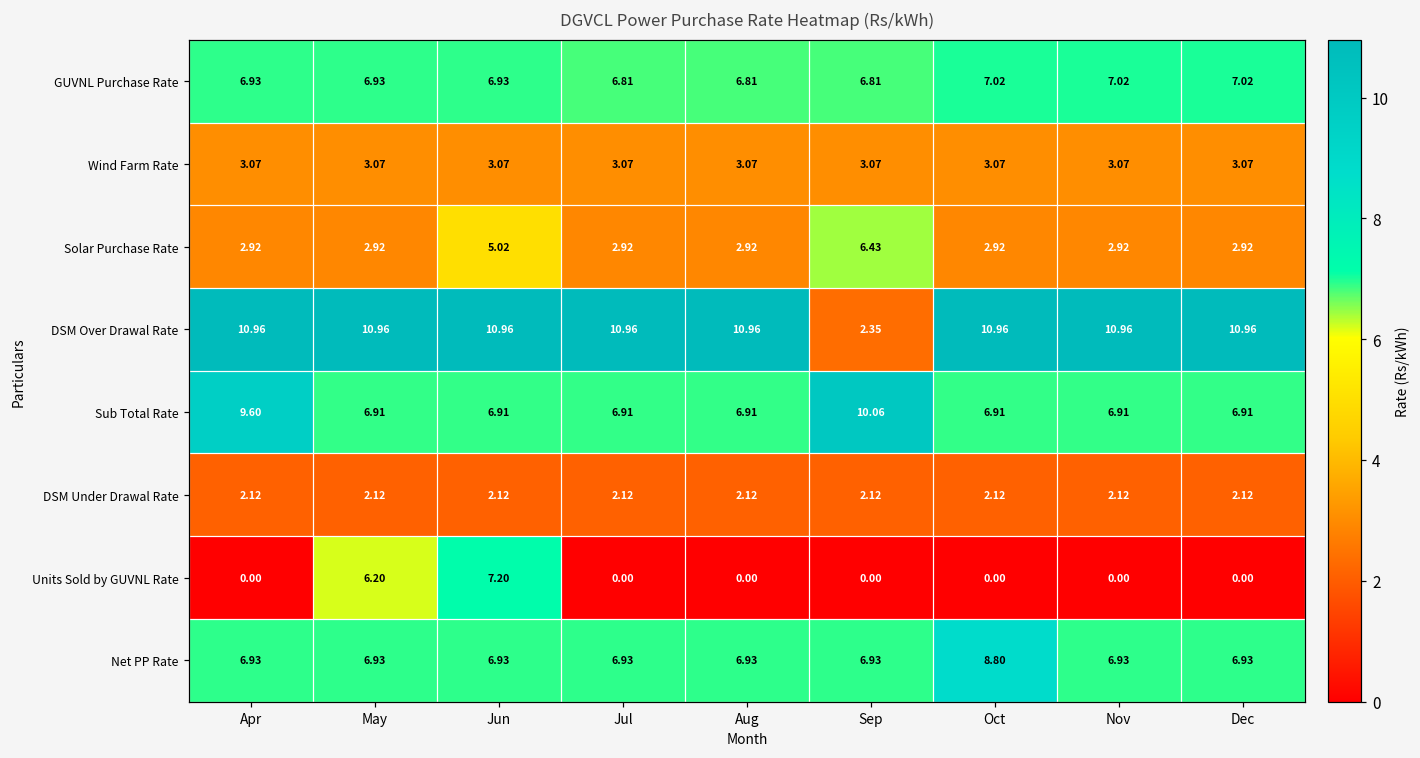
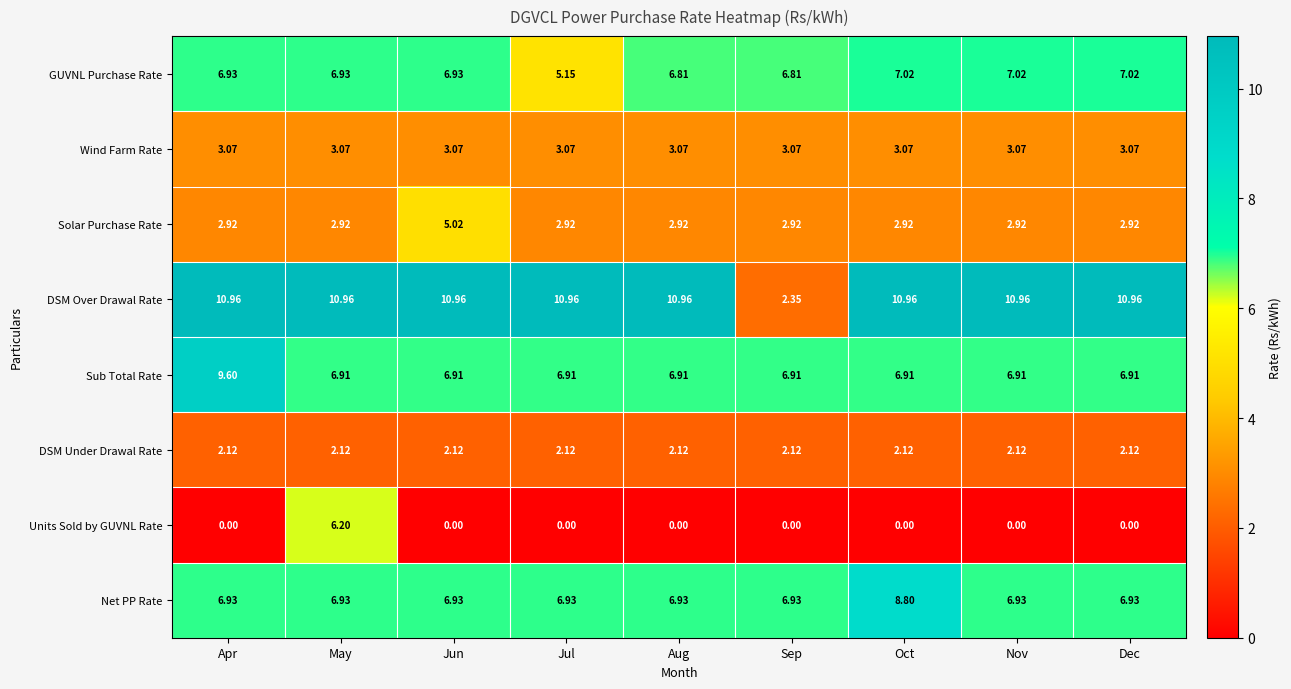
  {
    "GUVNL Purchase Rate": {
      "Apr": 6.93,
      "May": 6.93,
      "Jun": 6.93,
-     "Jul": 6.81,
+     "Jul": 5.15,
      "Aug": 6.81,
      "Sep": 6.81,
      "Oct": 7.02,
      "Nov": 7.02,
      "Dec": 7.02
    },
    "Wind Farm Rate": {
      "Apr": 3.07,
      "May": 3.07,
      "Jun": 3.07,
      "Jul": 3.07,
      "Aug": 3.07,
      "Sep": 3.07,
      "Oct": 3.07,
      "Nov": 3.07,
      "Dec": 3.07
    },
    "Solar Purchase Rate": {
      "Apr": 2.92,
      "May": 2.92,
      "Jun": 5.02,
      "Jul": 2.92,
      "Aug": 2.92,
-     "Sep": 6.43,
+     "Sep": 2.92,
      "Oct": 2.92,
      "Nov": 2.92,
      "Dec": 2.92
    },
    "DSM Over Drawal Rate": {
      "Apr": 10.96,
      "May": 10.96,
      "Jun": 10.96,
      "Jul": 10.96,
      "Aug": 10.96,
      "Sep": 2.35,
      "Oct": 10.96,
      "Nov": 10.96,
      "Dec": 10.96
    },
    "Sub Total Rate": {
      "Apr": 9.60,
      "May": 6.91,
      "Jun": 6.91,
      "Jul": 6.91,
      "Aug": 6.91,
-     "Sep": 10.06,
+     "Sep": 6.91,
      "Oct": 6.91,
      "Nov": 6.91,
      "Dec": 6.91
    },
    "DSM Under Drawal Rate": {
      "Apr": 2.12,
      "May": 2.12,
      "Jun": 2.12,
      "Jul": 2.12,
      "Aug": 2.12,
      "Sep": 2.12,
      "Oct": 2.12,
      "Nov": 2.12,
      "Dec": 2.12
    },
    "Units Sold by GUVNL Rate": {
      "Apr": 0.00,
      "May": 6.20,
-     "Jun": 7.20,
+     "Jun": 0.00,
      "Jul": 0.00,
      "Aug": 0.00,
      "Sep": 0.00,
      "Oct": 0.00,
      "Nov": 0.00,
      "Dec": 0.00
    },
    "Net PP Rate": {
      "Apr": 6.93,
      "May": 6.93,
      "Jun": 6.93,
      "Jul": 6.93,
      "Aug": 6.93,
      "Sep": 6.93,
      "Oct": 8.80,
      "Nov": 6.93,
      "Dec": 6.93
    }
  }
